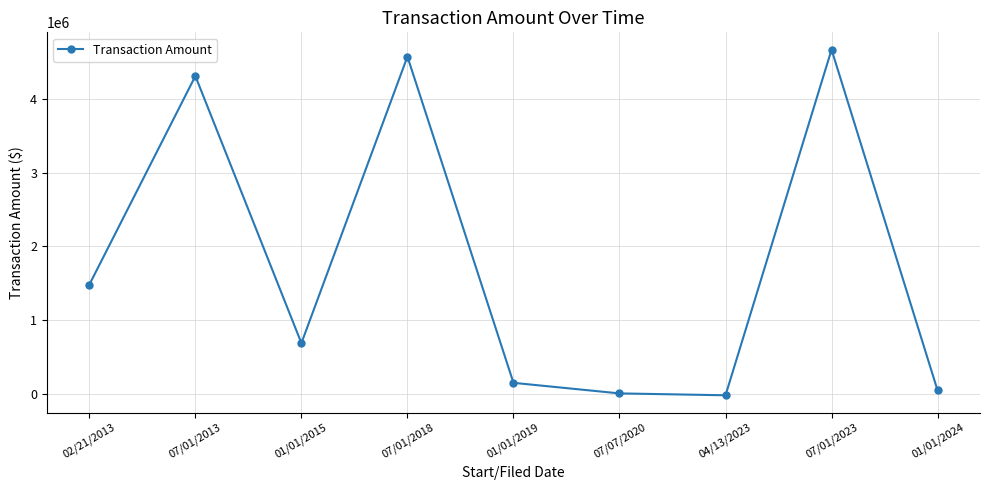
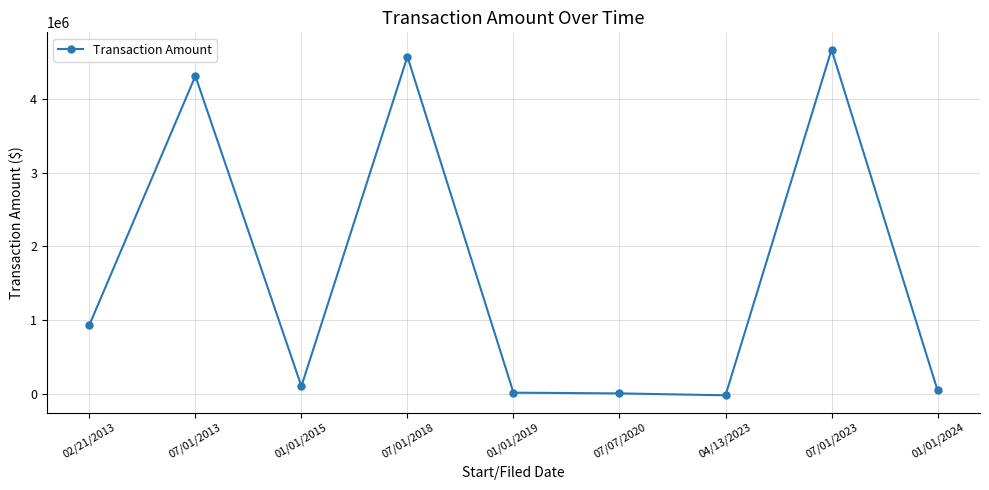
  {
-   "02/21/2013": 1500000,
+   "02/21/2013": 900000,
    "07/01/2013": 4300000,
-   "01/01/2015": 700000,
+   "01/01/2015": 100000,
    "07/01/2018": 4600000,
-   "01/01/2019": 200000,
+   "01/01/2019": 0,
    "07/07/2020": 0,
    "04/13/2023": 0,
    "07/01/2023": 4700000,
    "01/01/2024": 100000
  }
